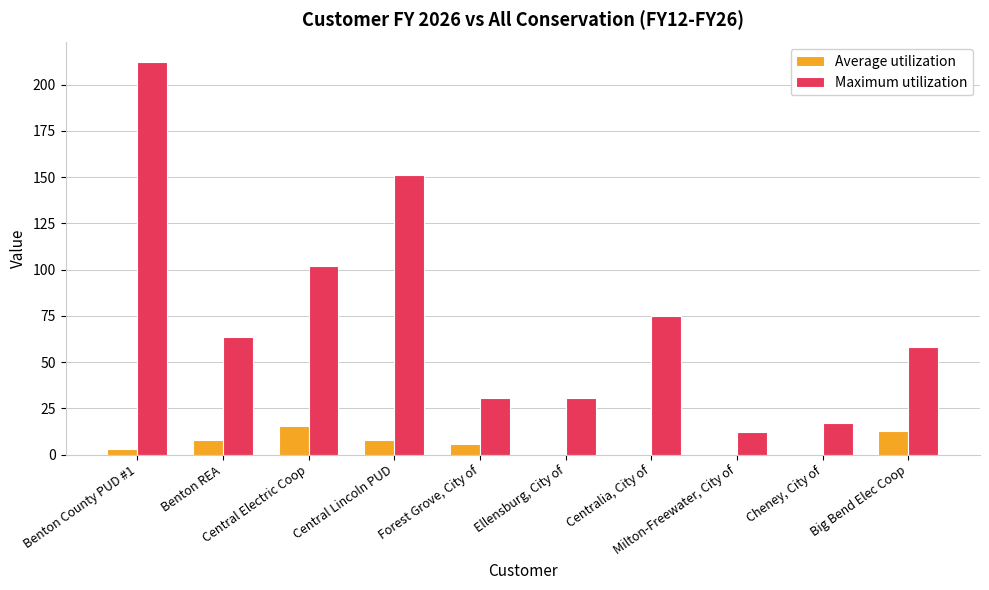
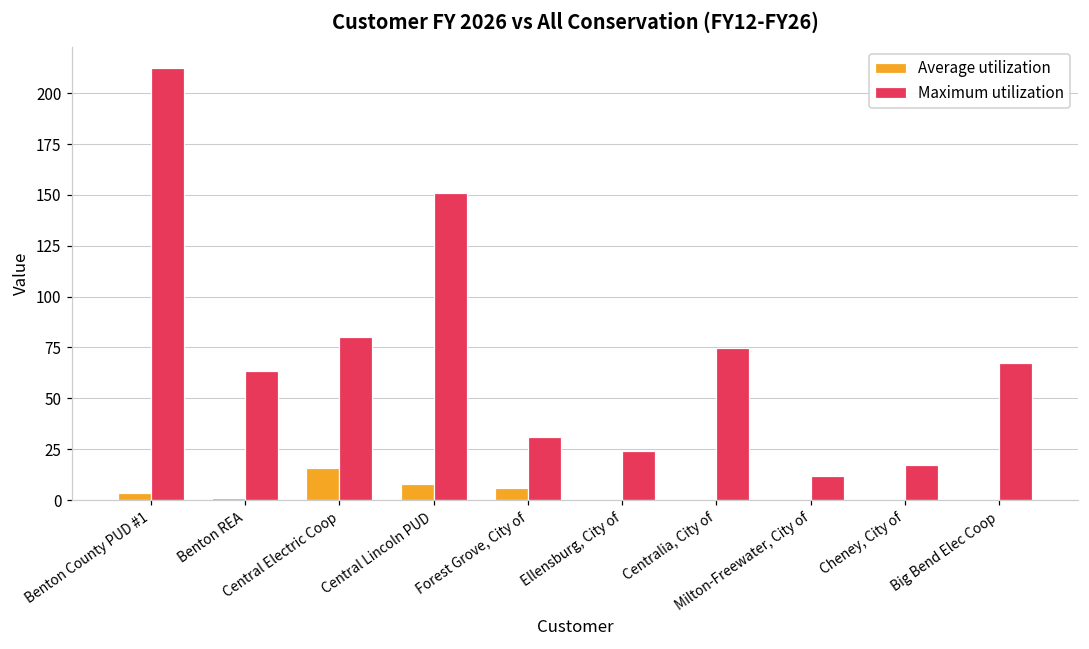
  {
    "Average utilization": {
      "Benton County PUD #1": 3,
-     "Benton REA": 8,
+     "Benton REA": 1,
      "Central Electric Coop": 16,
      "Central Lincoln PUD": 8,
      "Forest Grove, City of": 6,
-     "Big Bend Elec Coop": 13
+     "Big Bend Elec Coop": 0
    },
    "Maximum utilization": {
      "Benton County PUD #1": 212,
      "Benton REA": 64,
-     "Central Electric Coop": 102,
+     "Central Electric Coop": 80,
      "Central Lincoln PUD": 151,
      "Forest Grove, City of": 31,
-     "Ellensburg, City of": 30,
+     "Ellensburg, City of": 24,
      "Centralia, City of": 75,
      "Milton-Freewater, City of": 12,
      "Cheney, City of": 17,
-     "Big Bend Elec Coop": 58
+     "Big Bend Elec Coop": 68
    }
  }
